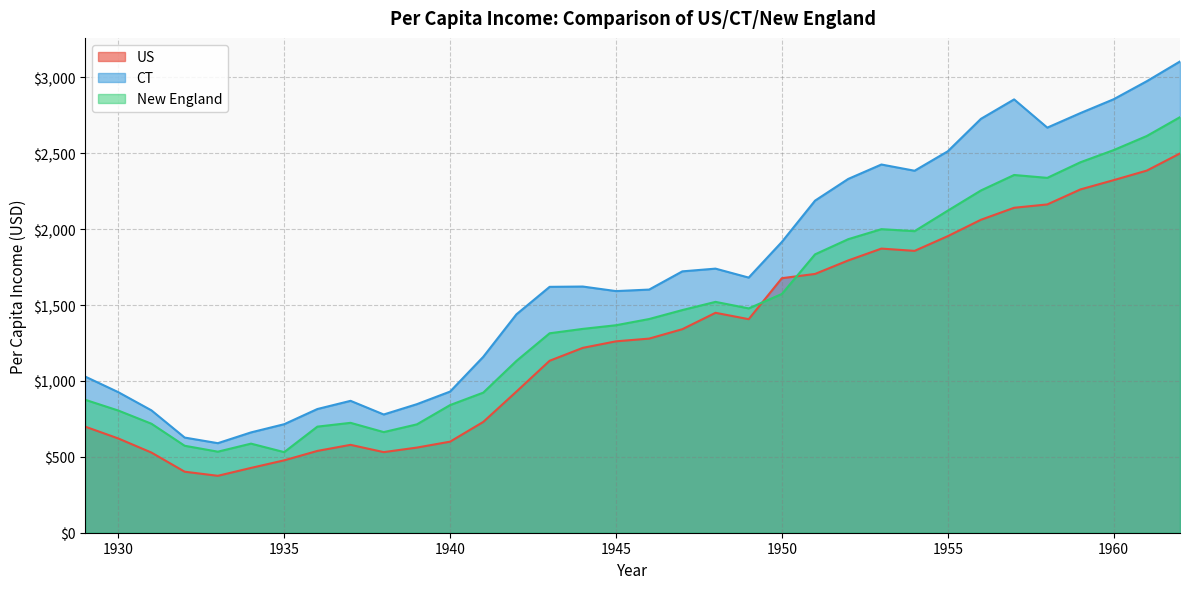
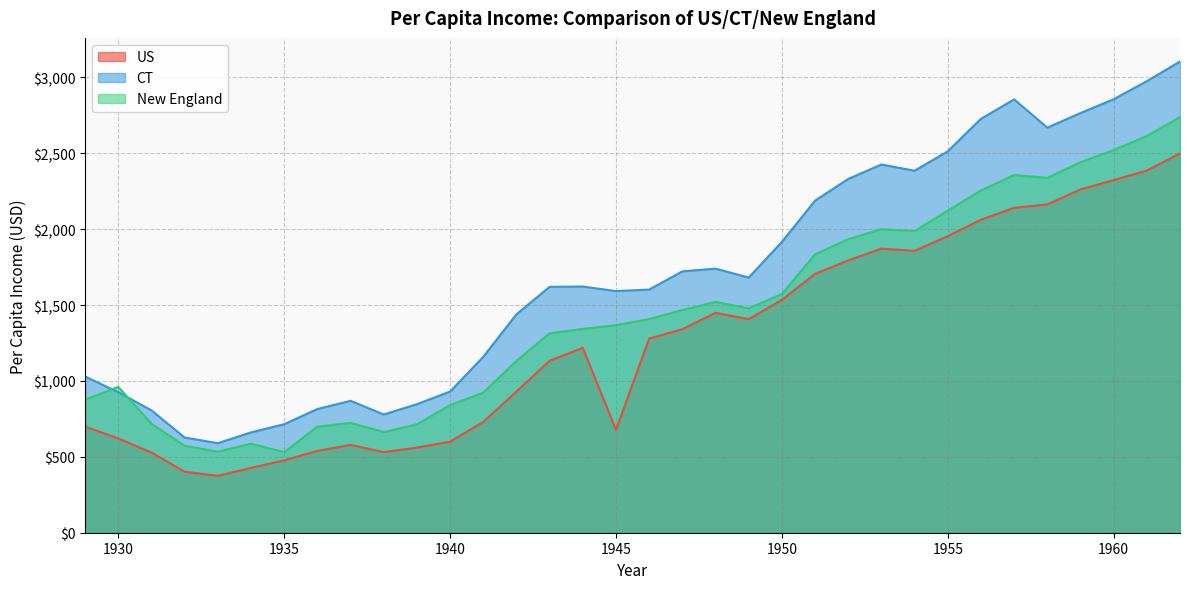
  {
    "US": {
      "1930": "$620",
      "1935": "$480",
      "1940": "$600",
-     "1945": "$1,260",
-     "1950": "$1,680",
+     "1945": "$680",
+     "1950": "$1,530",
      "1955": "$1,950",
      "1960": "$2,320"
    },
    "CT": {
      "1930": "$930",
      "1935": "$720",
      "1940": "$930",
      "1945": "$1,590",
      "1950": "$1,920",
      "1955": "$2,510",
      "1960": "$2,860"
    },
    "New England": {
-     "1930": "$810",
+     "1930": "$960",
      "1935": "$530",
      "1940": "$840",
      "1945": "$1,370",
      "1950": "$1,570",
      "1955": "$2,120",
      "1960": "$2,520"
    }
  }
